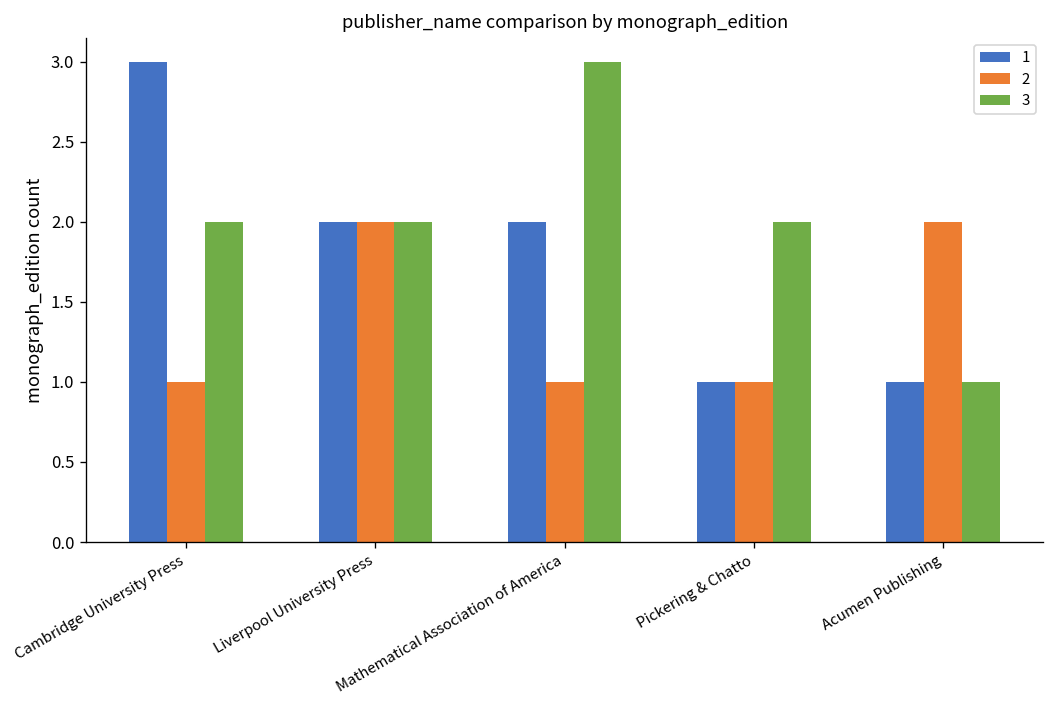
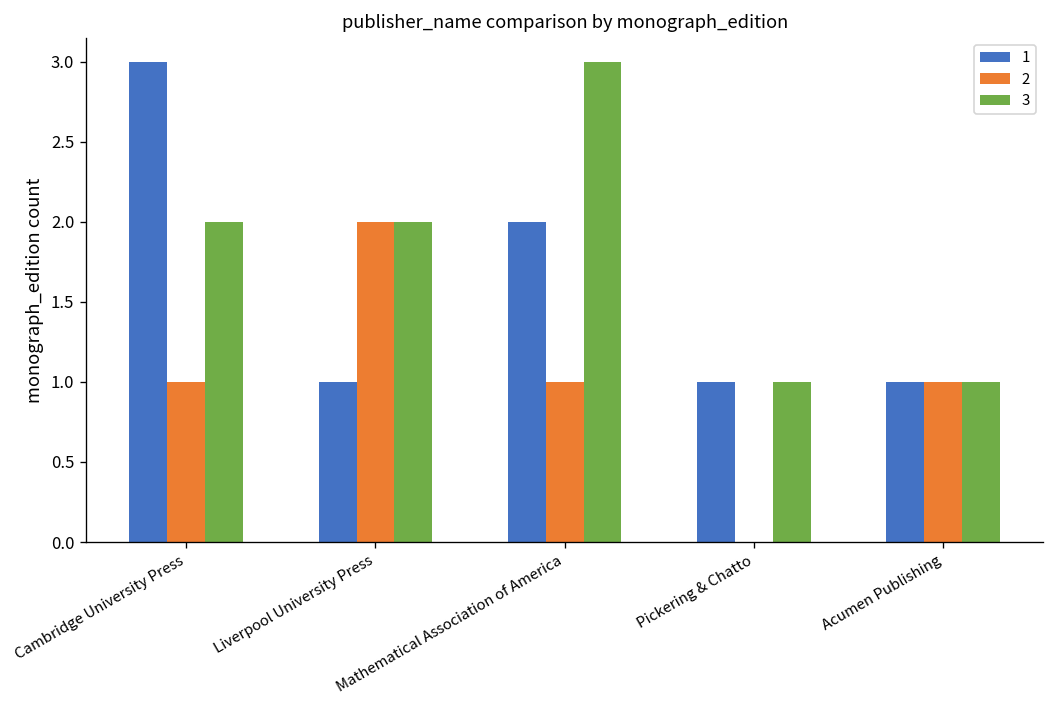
  {
    "1": {
      "Cambridge University Press": 3,
-     "Liverpool University Press": 2,
+     "Liverpool University Press": 1,
      "Mathematical Association of America": 2,
      "Pickering & Chatto": 1,
      "Acumen Publishing": 1
    },
    "2": {
      "Cambridge University Press": 1,
      "Liverpool University Press": 2,
      "Mathematical Association of America": 1,
-     "Pickering & Chatto": 1,
-     "Acumen Publishing": 2
+     "Pickering & Chatto": 0,
+     "Acumen Publishing": 1
    },
    "3": {
      "Cambridge University Press": 2,
      "Liverpool University Press": 2,
      "Mathematical Association of America": 3,
-     "Pickering & Chatto": 2,
+     "Pickering & Chatto": 1,
      "Acumen Publishing": 1
    }
  }
